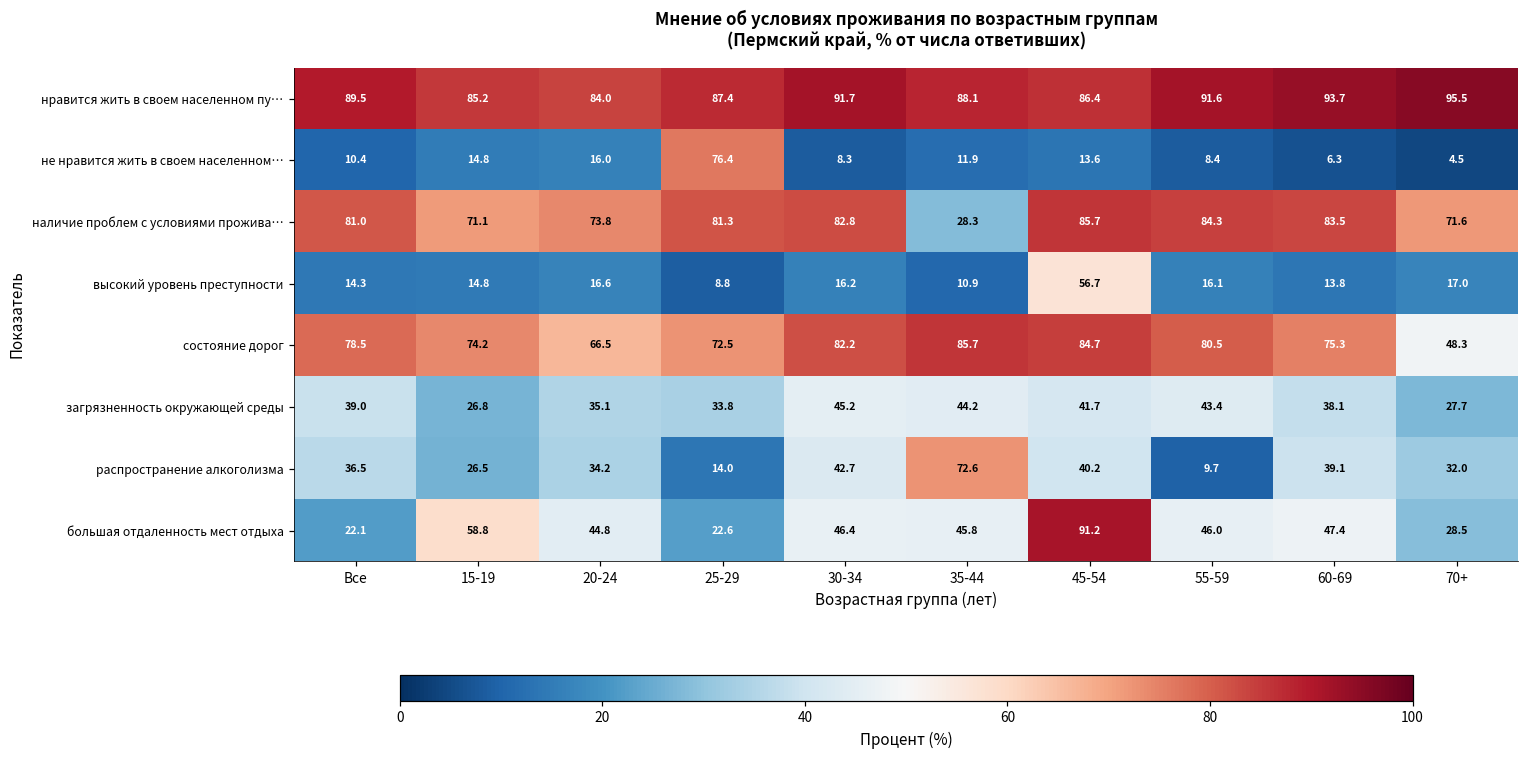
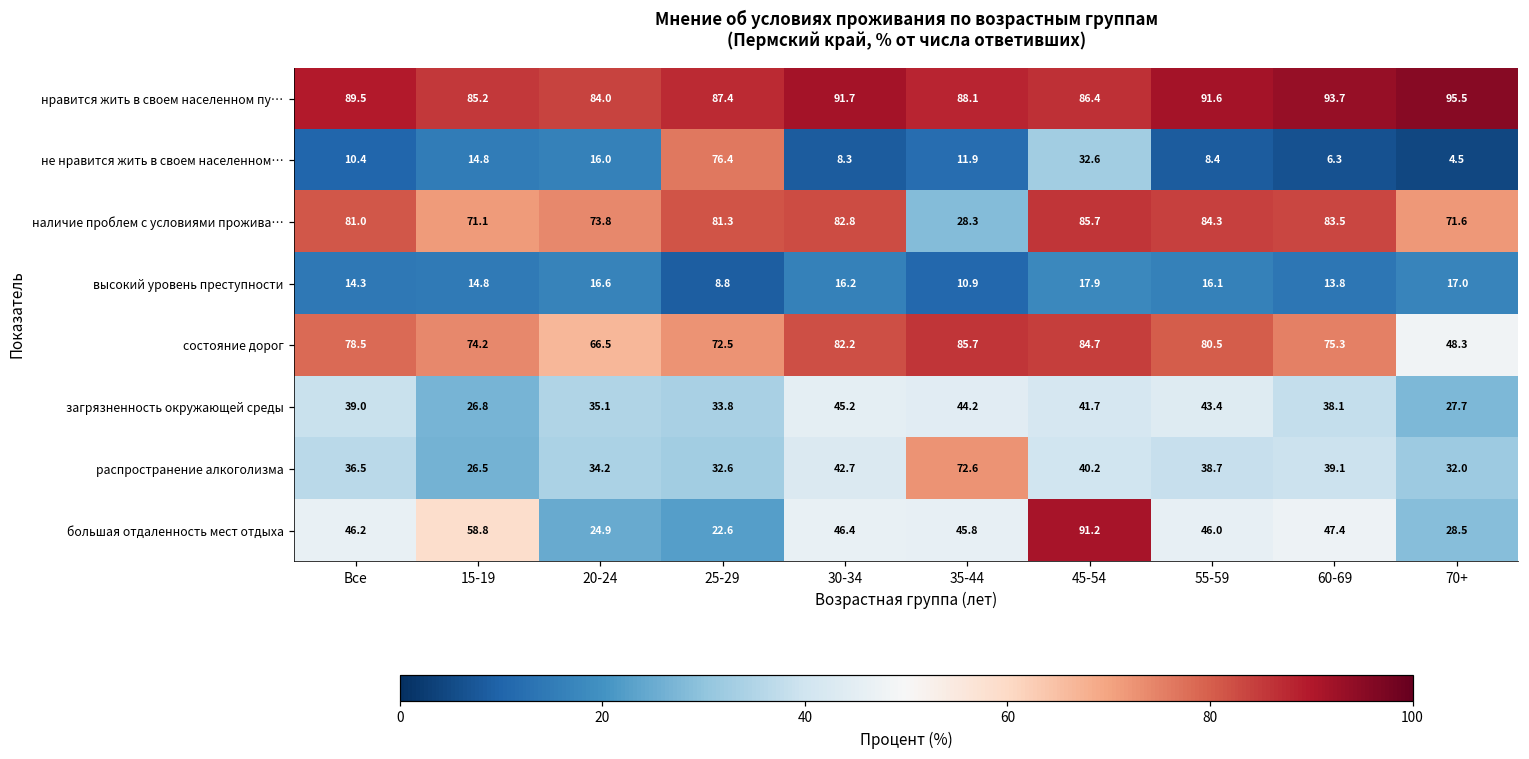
  {
    "нравится жить в своем населенном пу…": {
      "Все": 89.5,
      "15-19": 85.2,
      "20-24": 84.0,
      "25-29": 87.4,
      "30-34": 91.7,
      "35-44": 88.1,
      "45-54": 86.4,
      "55-59": 91.6,
      "60-69": 93.7,
      "70+": 95.5
    },
    "не нравится жить в своем населенном…": {
      "Все": 10.4,
      "15-19": 14.8,
      "20-24": 16.0,
      "25-29": 76.4,
      "30-34": 8.3,
      "35-44": 11.9,
-     "45-54": 13.6,
+     "45-54": 32.6,
      "55-59": 8.4,
      "60-69": 6.3,
      "70+": 4.5
    },
    "наличие проблем с условиями прожива…": {
      "Все": 81.0,
      "15-19": 71.1,
      "20-24": 73.8,
      "25-29": 81.3,
      "30-34": 82.8,
      "35-44": 28.3,
      "45-54": 85.7,
      "55-59": 84.3,
      "60-69": 83.5,
      "70+": 71.6
    },
    "высокий уровень преступности": {
      "Все": 14.3,
      "15-19": 14.8,
      "20-24": 16.6,
      "25-29": 8.8,
      "30-34": 16.2,
      "35-44": 10.9,
-     "45-54": 56.7,
+     "45-54": 17.9,
      "55-59": 16.1,
      "60-69": 13.8,
      "70+": 17.0
    },
    "состояние дорог": {
      "Все": 78.5,
      "15-19": 74.2,
      "20-24": 66.5,
      "25-29": 72.5,
      "30-34": 82.2,
      "35-44": 85.7,
      "45-54": 84.7,
      "55-59": 80.5,
      "60-69": 75.3,
      "70+": 48.3
    },
    "загрязненность окружающей среды": {
      "Все": 39.0,
      "15-19": 26.8,
      "20-24": 35.1,
      "25-29": 33.8,
      "30-34": 45.2,
      "35-44": 44.2,
      "45-54": 41.7,
      "55-59": 43.4,
      "60-69": 38.1,
      "70+": 27.7
    },
    "распространение алкоголизма": {
      "Все": 36.5,
      "15-19": 26.5,
      "20-24": 34.2,
-     "25-29": 14.0,
+     "25-29": 32.6,
      "30-34": 42.7,
      "35-44": 72.6,
      "45-54": 40.2,
-     "55-59": 9.7,
+     "55-59": 38.7,
      "60-69": 39.1,
      "70+": 32.0
    },
    "большая отдаленность мест отдыха": {
-     "Все": 22.1,
+     "Все": 46.2,
      "15-19": 58.8,
-     "20-24": 44.8,
+     "20-24": 24.9,
      "25-29": 22.6,
      "30-34": 46.4,
      "35-44": 45.8,
      "45-54": 91.2,
      "55-59": 46.0,
      "60-69": 47.4,
      "70+": 28.5
    }
  }
